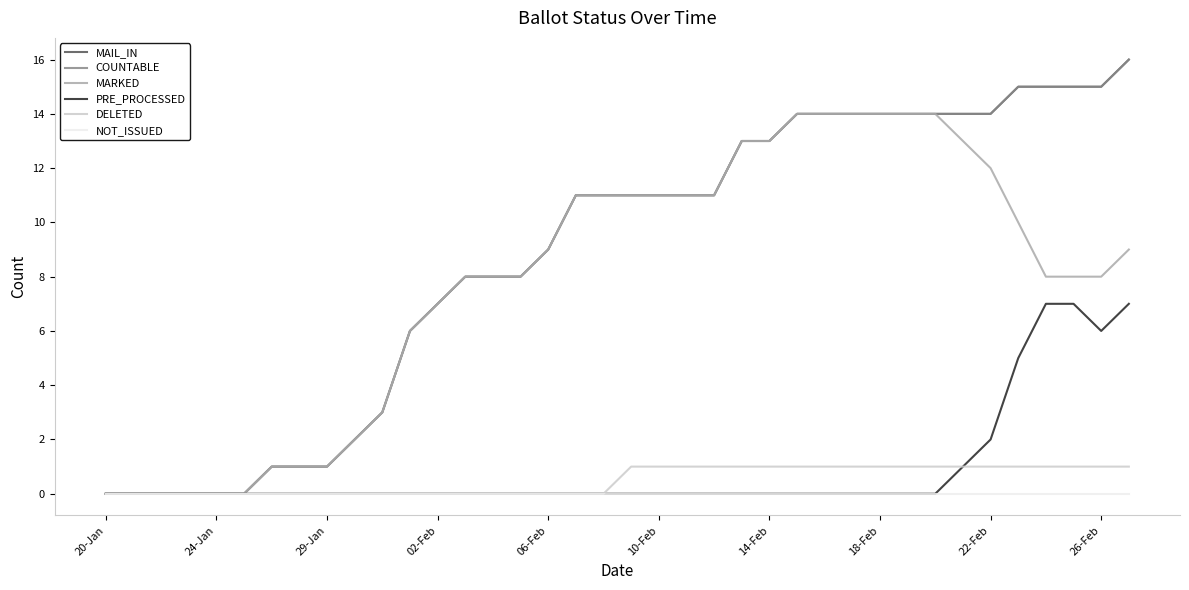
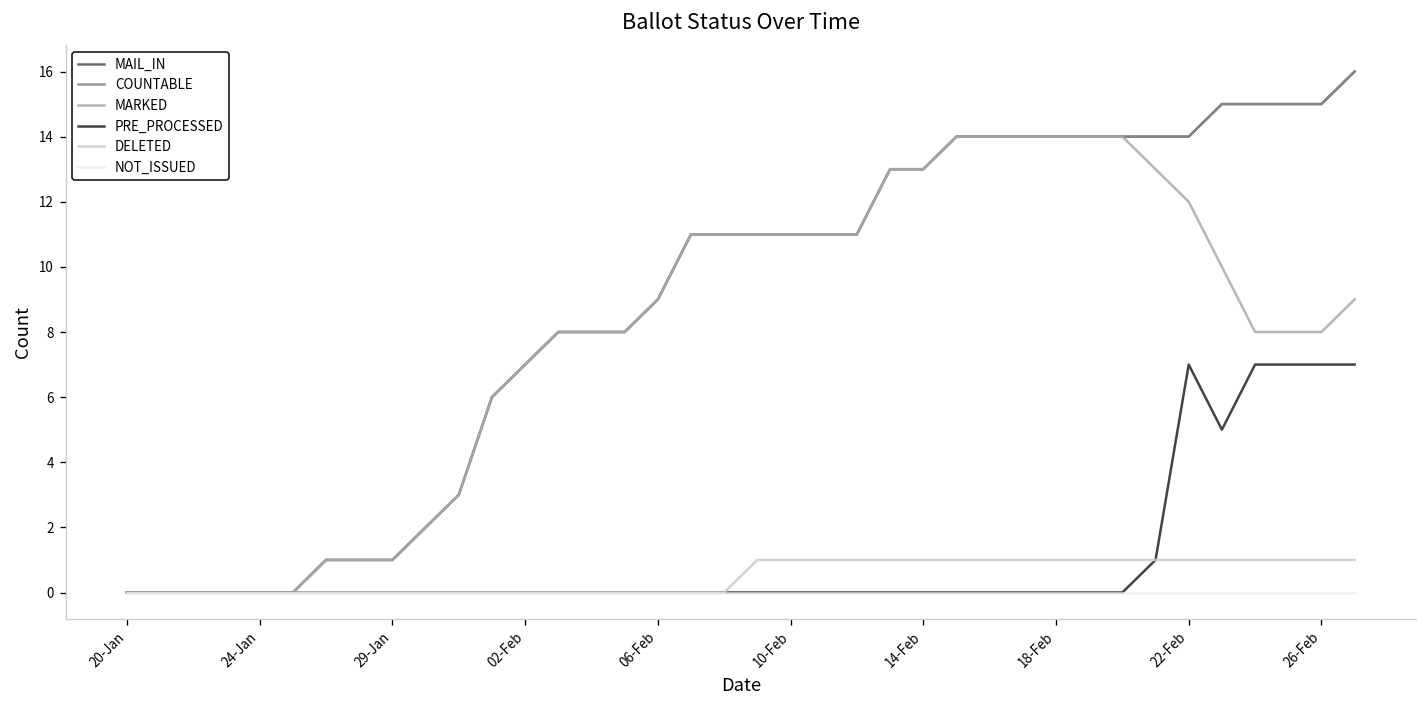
  {
    "PRE_PROCESSED": {
-     "22-Feb": 2,
-     "26-Feb": 6
+     "22-Feb": 7,
+     "26-Feb": 7
    }
  }
